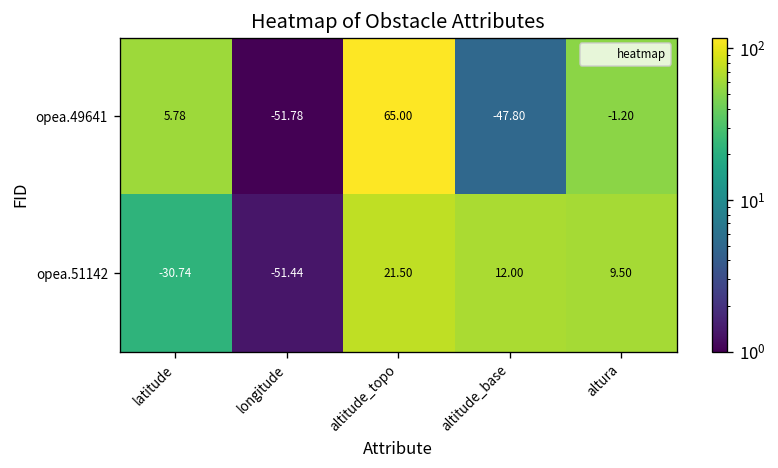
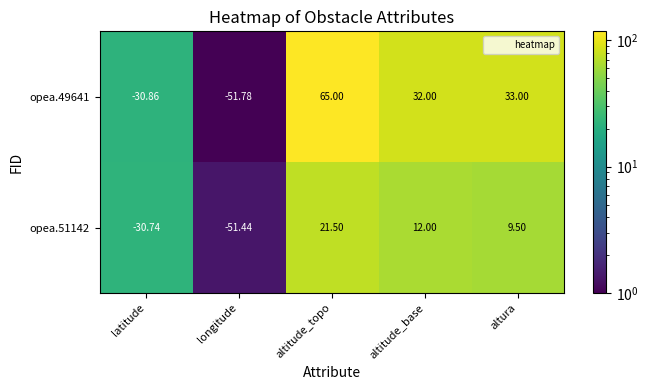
  {
    "opea.49641": {
-     "latitude": 5.78,
+     "latitude": -30.86,
      "longitude": -51.78,
      "altitude_topo": 65.00,
-     "altitude_base": -47.80,
-     "altura": -1.20
+     "altitude_base": 32.00,
+     "altura": 33.00
    },
    "opea.51142": {
      "latitude": -30.74,
      "longitude": -51.44,
      "altitude_topo": 21.50,
      "altitude_base": 12.00,
      "altura": 9.50
    }
  }
